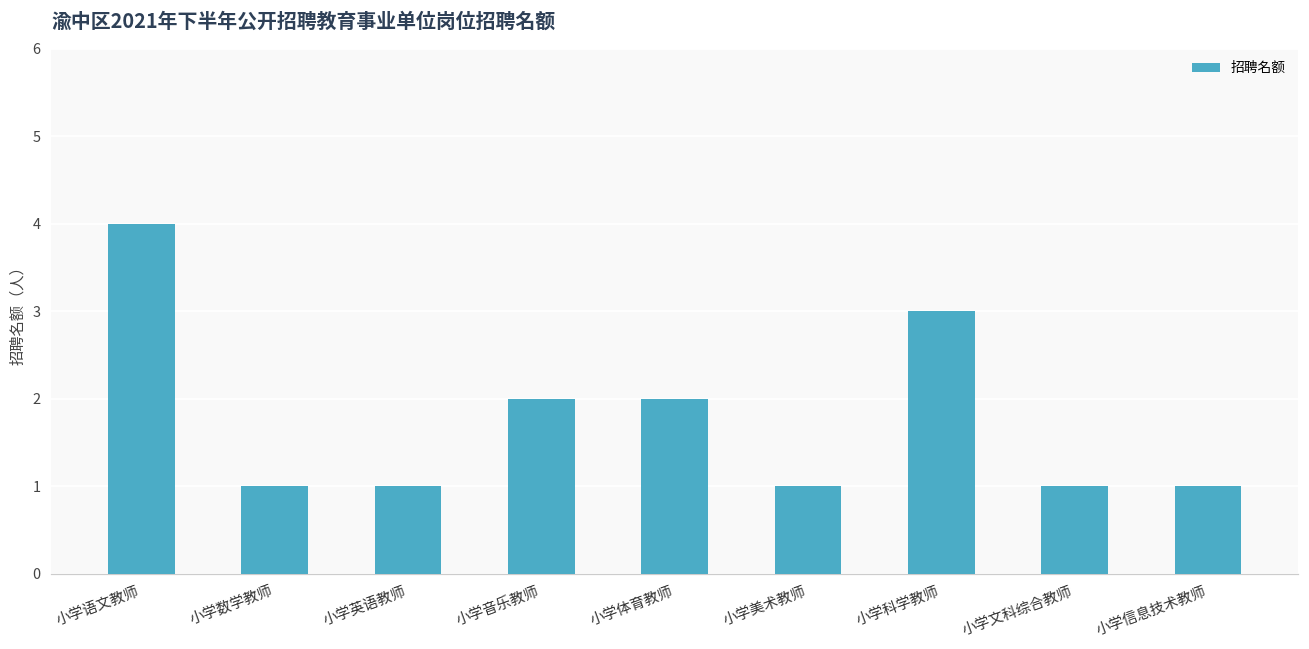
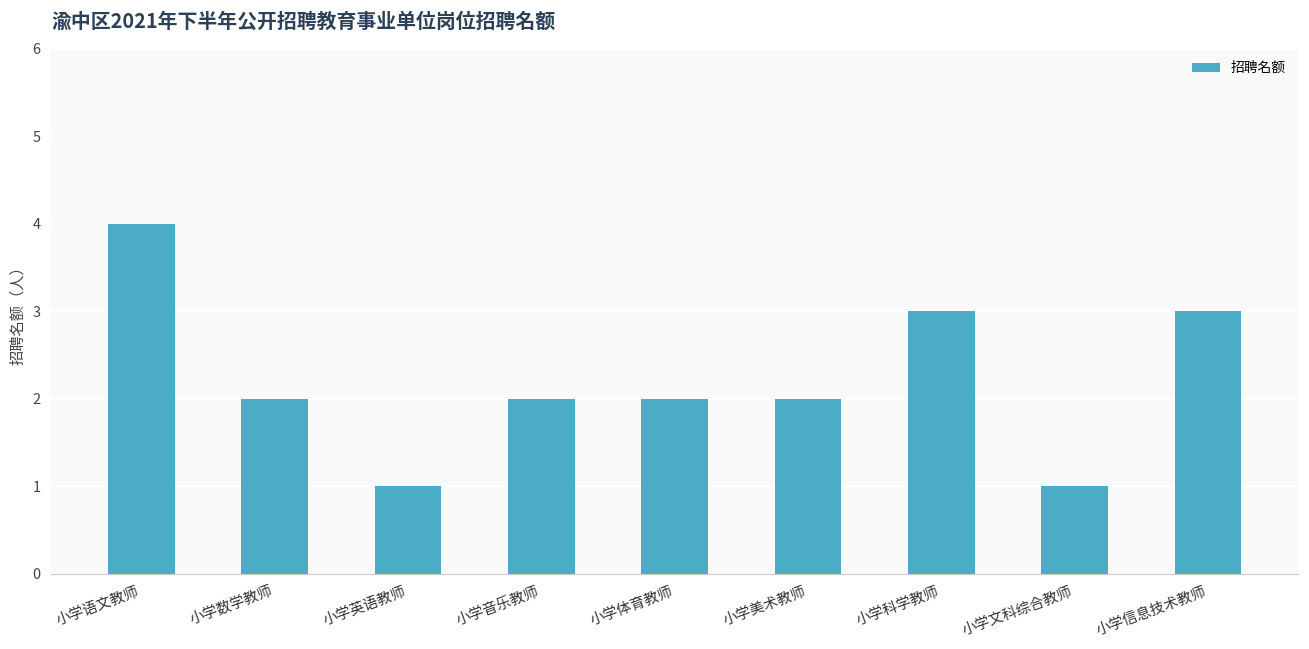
  {
    "小学语文教师": 4,
-   "小学数学教师": 1,
+   "小学数学教师": 2,
    "小学英语教师": 1,
    "小学音乐教师": 2,
    "小学体育教师": 2,
-   "小学美术教师": 1,
+   "小学美术教师": 2,
    "小学科学教师": 3,
    "小学文科综合教师": 1,
-   "小学信息技术教师": 1
+   "小学信息技术教师": 3
  }
